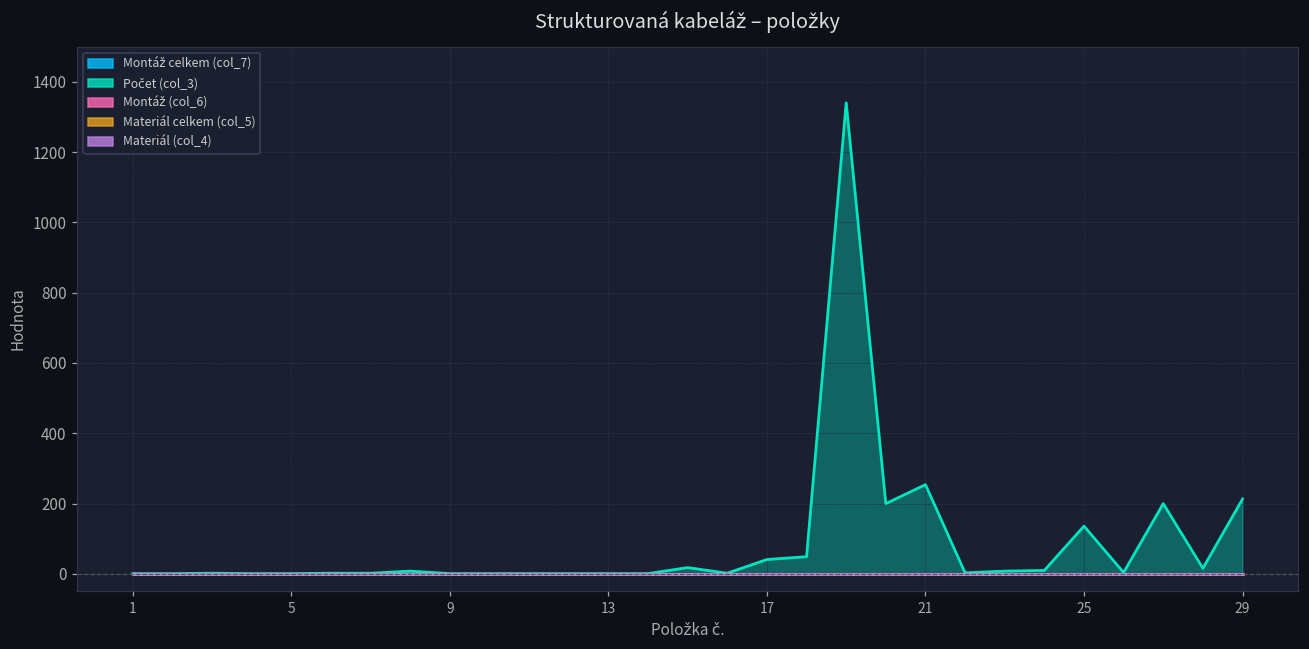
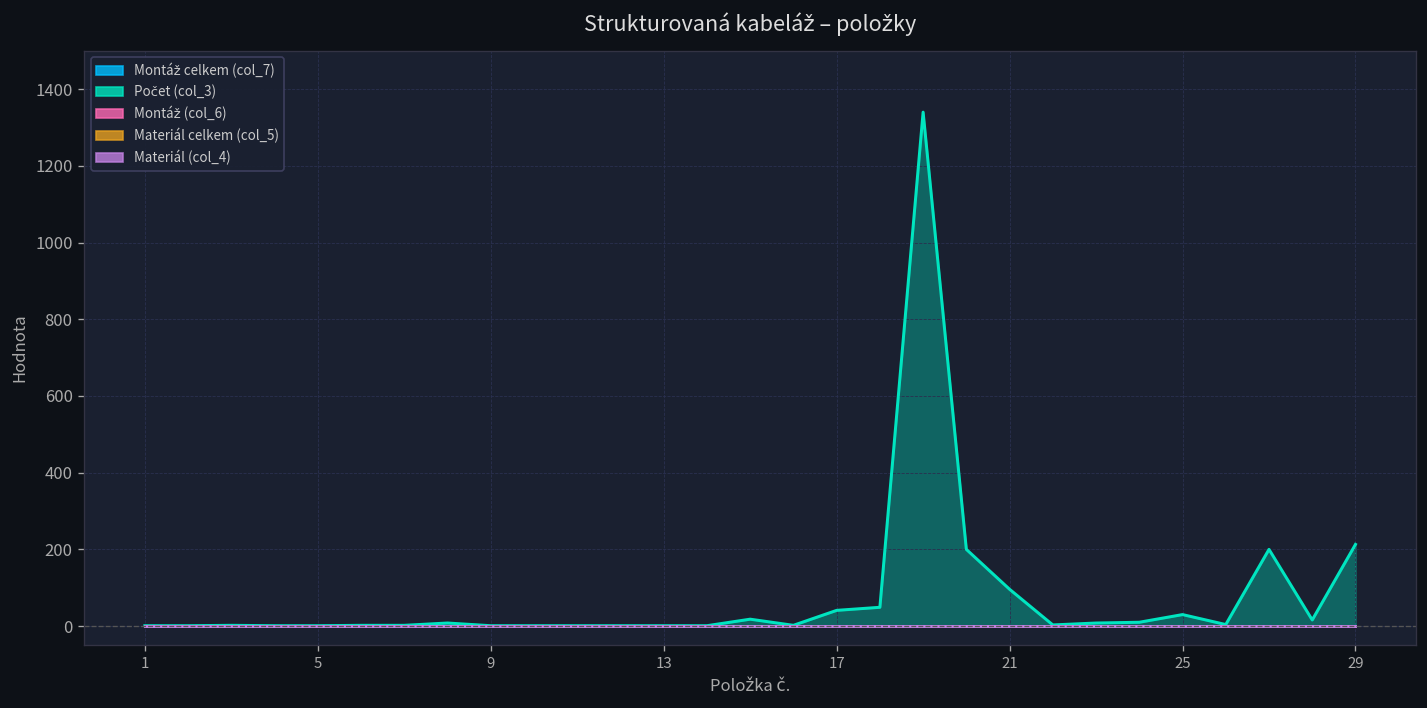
  {
    "Materiál (col_4)": {
      "17": 0,
      "21": 0,
      "25": 0,
      "29": 0
    },
    "Počet (col_3)": {
      "17": 40,
-     "21": 250,
-     "25": 140,
+     "21": 100,
+     "25": 30,
      "29": 210
    }
  }
